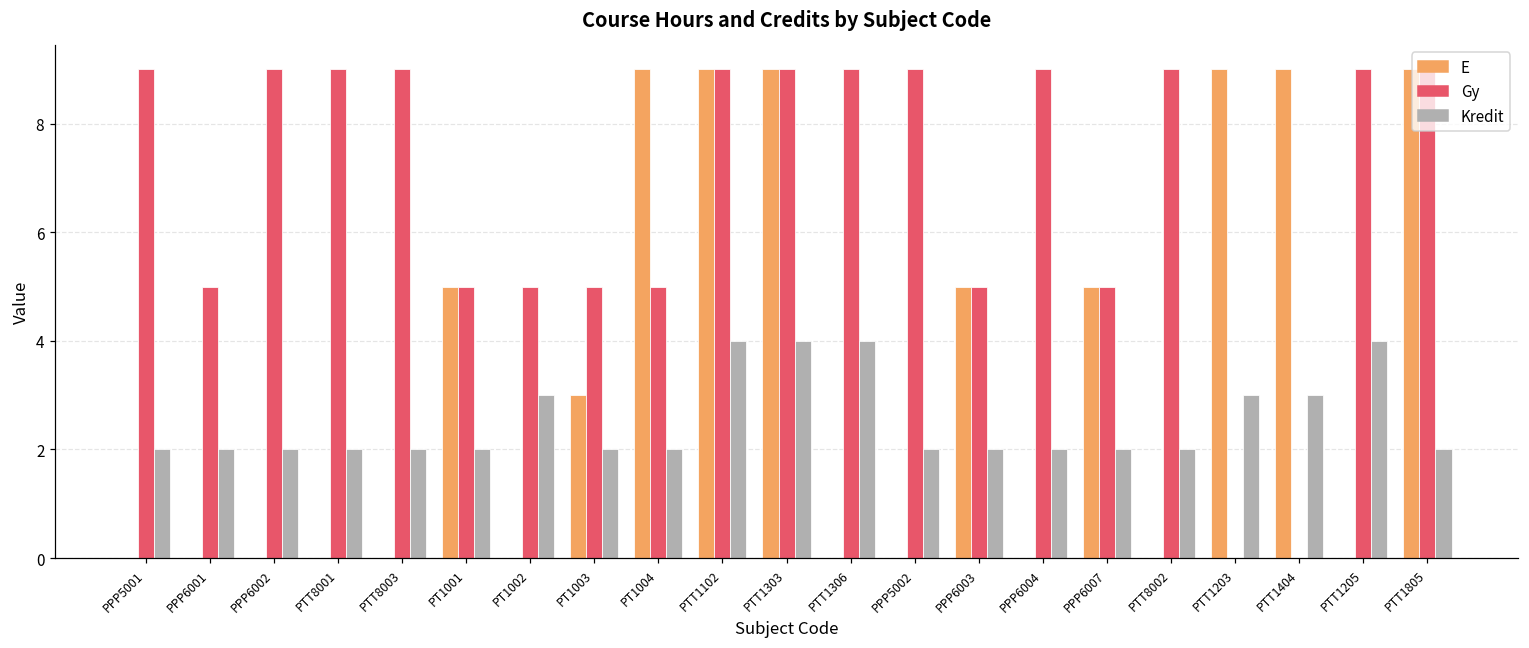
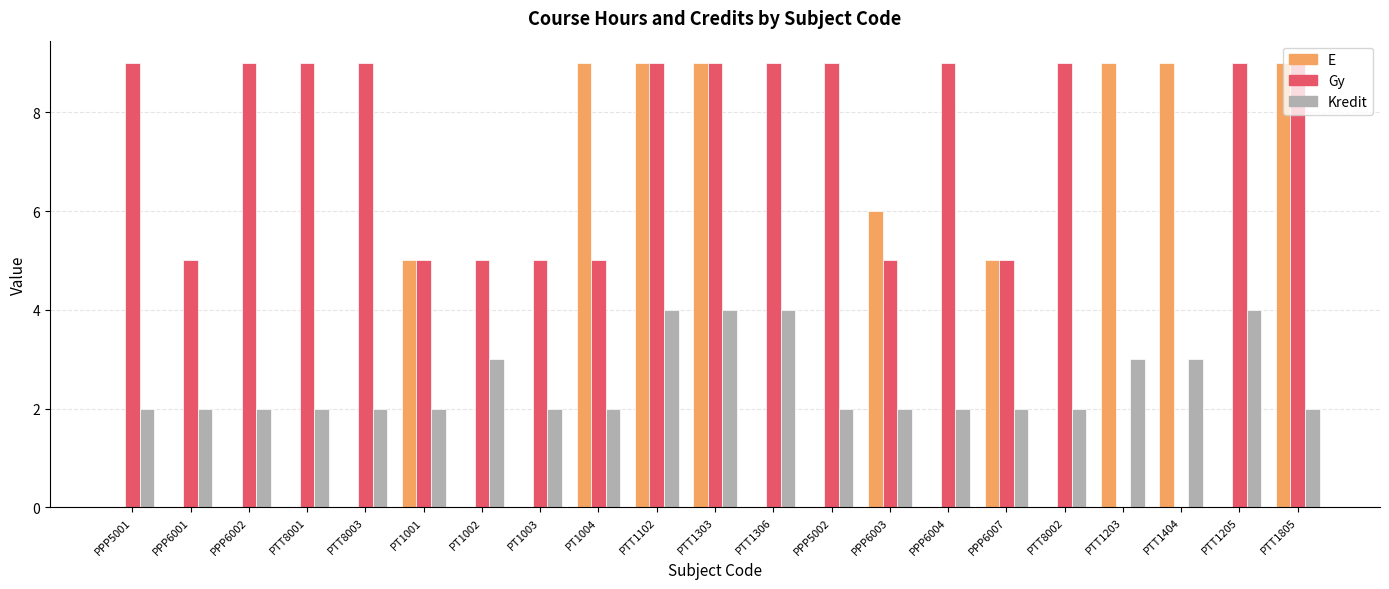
  {
    "E": {
      "PPP5001": 0,
      "PPP6001": 0,
      "PPP6002": 0,
      "PTT8001": 0,
      "PTT8003": 0,
      "PT1001": 5,
      "PT1002": 0,
-     "PT1003": 3,
+     "PT1003": 0,
      "PT1004": 9,
      "PTT1102": 9,
      "PTT1303": 9,
      "PTT1306": 0,
      "PPP5002": 0,
-     "PPP6003": 5,
+     "PPP6003": 6,
      "PPP6004": 0,
      "PPP6007": 5,
      "PTT8002": 0,
      "PTT1203": 9,
      "PTT1404": 9,
      "PTT1205": 0,
      "PTT1805": 9
    },
    "Gy": {
      "PPP5001": 9,
      "PPP6001": 5,
      "PPP6002": 9,
      "PTT8001": 9,
      "PTT8003": 9,
      "PT1001": 5,
      "PT1002": 5,
      "PT1003": 5,
      "PT1004": 5,
      "PTT1102": 9,
      "PTT1303": 9,
      "PTT1306": 9,
      "PPP5002": 9,
      "PPP6003": 5,
      "PPP6004": 9,
      "PPP6007": 5,
      "PTT8002": 9,
      "PTT1203": 0,
      "PTT1404": 0,
      "PTT1205": 9
    },
    "Kredit": {
      "PPP5001": 2,
      "PPP6001": 2,
      "PPP6002": 2,
      "PTT8001": 2,
      "PTT8003": 2,
      "PT1001": 2,
      "PT1002": 3,
      "PT1003": 2,
      "PT1004": 2,
      "PTT1102": 4,
      "PTT1303": 4,
      "PTT1306": 4,
      "PPP5002": 2,
      "PPP6003": 2,
      "PPP6004": 2,
      "PPP6007": 2,
      "PTT8002": 2,
      "PTT1203": 3,
      "PTT1404": 3,
      "PTT1205": 4,
      "PTT1805": 2
    }
  }
